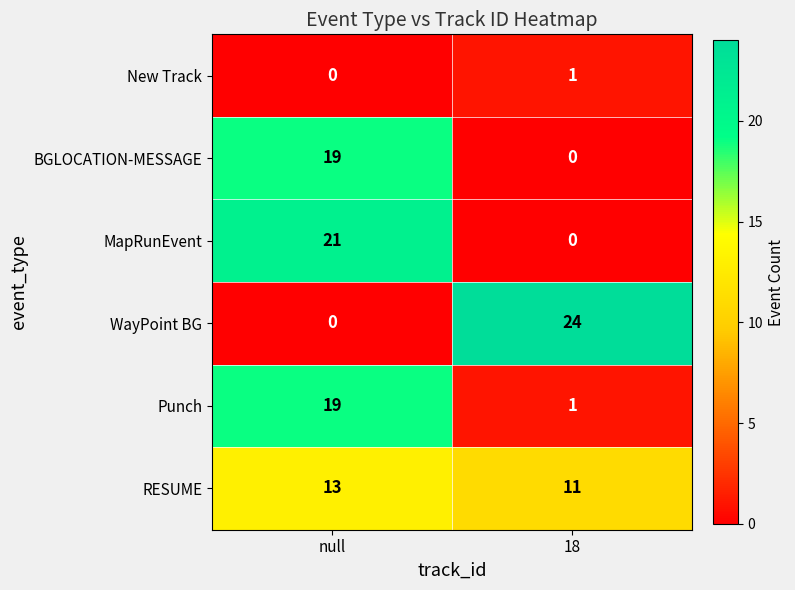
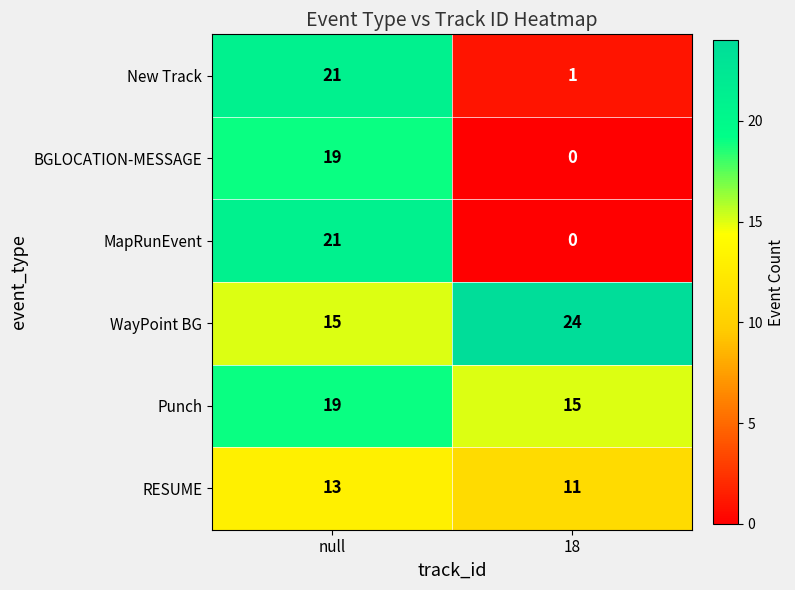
  {
    "New Track": {
-     "null": 0,
+     "null": 21,
      "18": 1
    },
    "BGLOCATION-MESSAGE": {
      "null": 19,
      "18": 0
    },
    "MapRunEvent": {
      "null": 21,
      "18": 0
    },
    "WayPoint BG": {
-     "null": 0,
+     "null": 15,
      "18": 24
    },
    "Punch": {
      "null": 19,
-     "18": 1
+     "18": 15
    },
    "RESUME": {
      "null": 13,
      "18": 11
    }
  }
